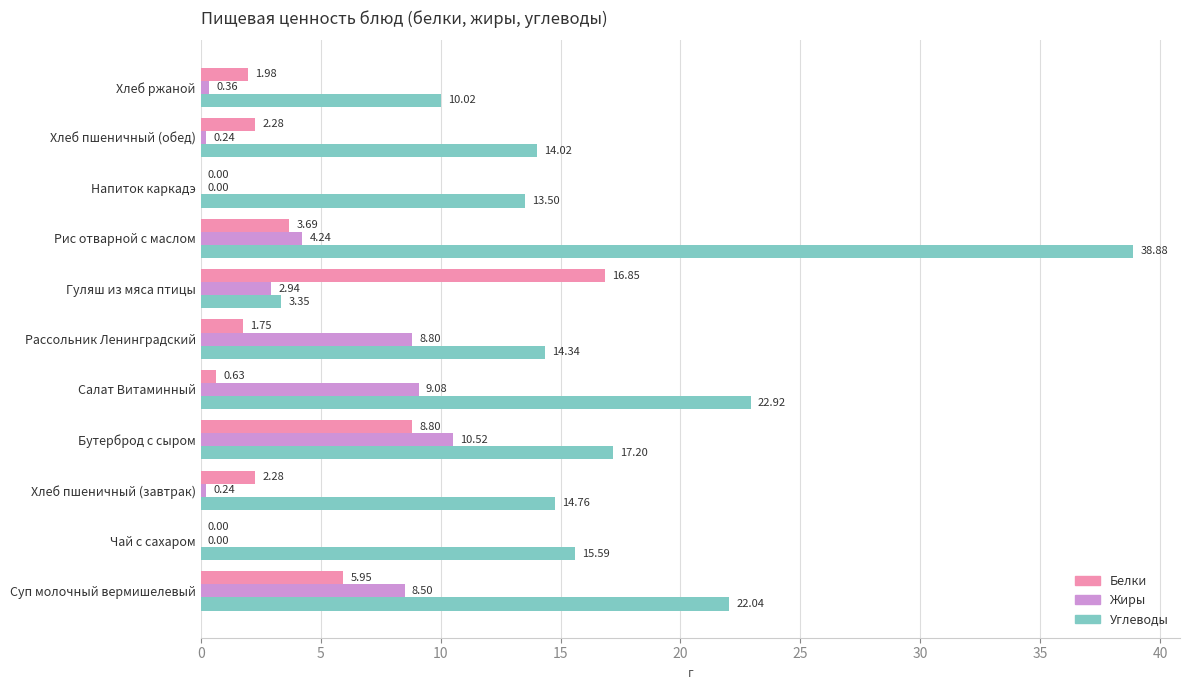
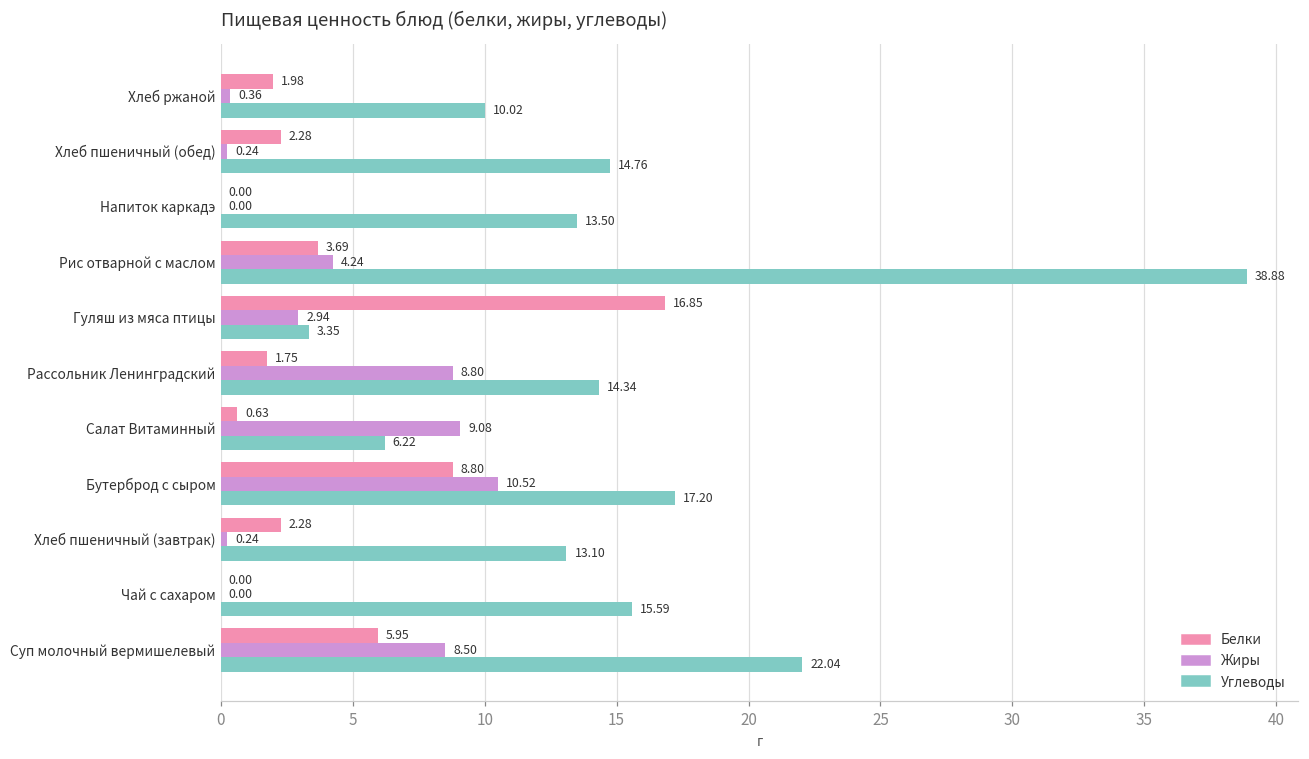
  {
    "Углеводы": {
      "Хлеб ржаной": 10.02,
-     "Хлеб пшеничный (обед)": 14.02,
+     "Хлеб пшеничный (обед)": 14.76,
      "Напиток каркадэ": 13.50,
      "Рис отварной с маслом": 38.88,
      "Гуляш из мяса птицы": 3.35,
      "Рассольник Ленинградский": 14.34,
-     "Салат Витаминный": 22.92,
+     "Салат Витаминный": 6.22,
      "Бутерброд с сыром": 17.20,
-     "Хлеб пшеничный (завтрак)": 14.76,
+     "Хлеб пшеничный (завтрак)": 13.10,
      "Чай с сахаром": 15.59,
      "Суп молочный вермишелевый": 22.04
    }
  }
